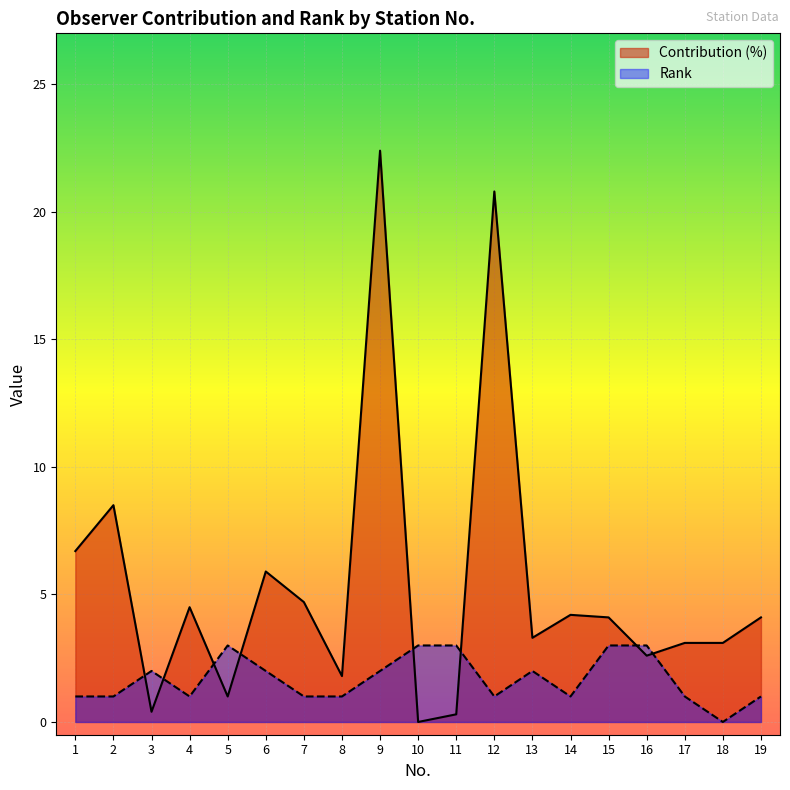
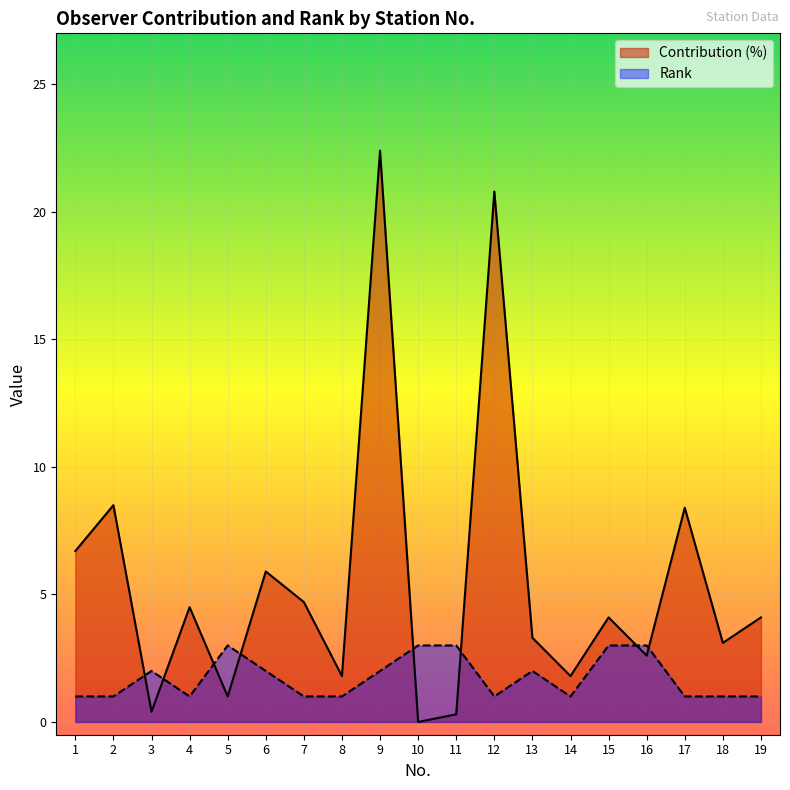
  {
    "Contribution (%)": {
      "1": 6.7,
      "2": 8.5,
      "3": 0.4,
      "4": 4.5,
      "5": 1.0,
      "6": 5.9,
      "7": 4.7,
      "8": 1.8,
      "9": 22.4,
      "10": 0.0,
      "11": 0.3,
      "12": 20.8,
      "13": 3.3,
-     "14": 4.2,
+     "14": 1.8,
      "15": 4.1,
      "16": 2.6,
-     "17": 3.1,
+     "17": 8.4,
      "18": 3.1,
      "19": 4.1
    },
    "Rank": {
      "1": 1,
      "2": 1,
      "3": 2,
      "4": 1,
      "5": 3,
      "6": 2,
      "7": 1,
      "8": 1,
      "9": 2,
      "10": 3,
      "11": 3,
      "12": 1,
      "13": 2,
      "14": 1,
      "15": 3,
      "16": 3,
      "17": 1,
-     "18": 0,
+     "18": 1,
      "19": 1
    }
  }
